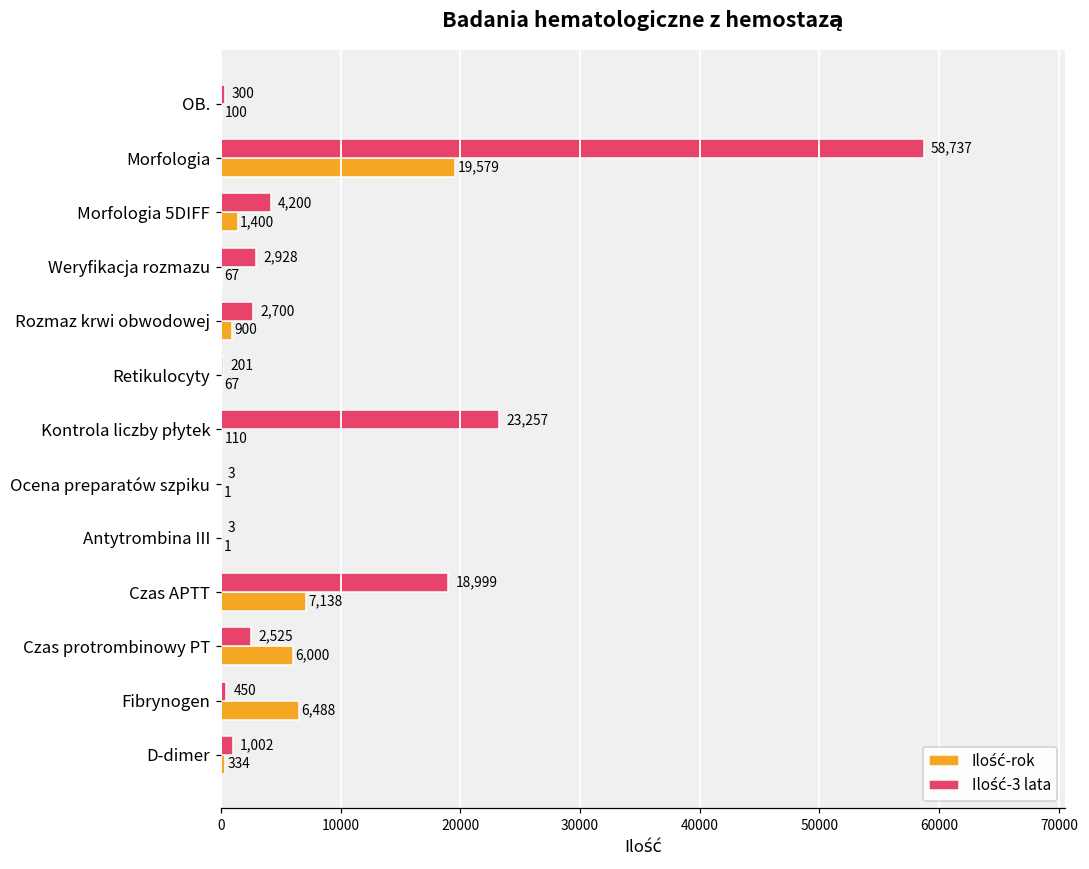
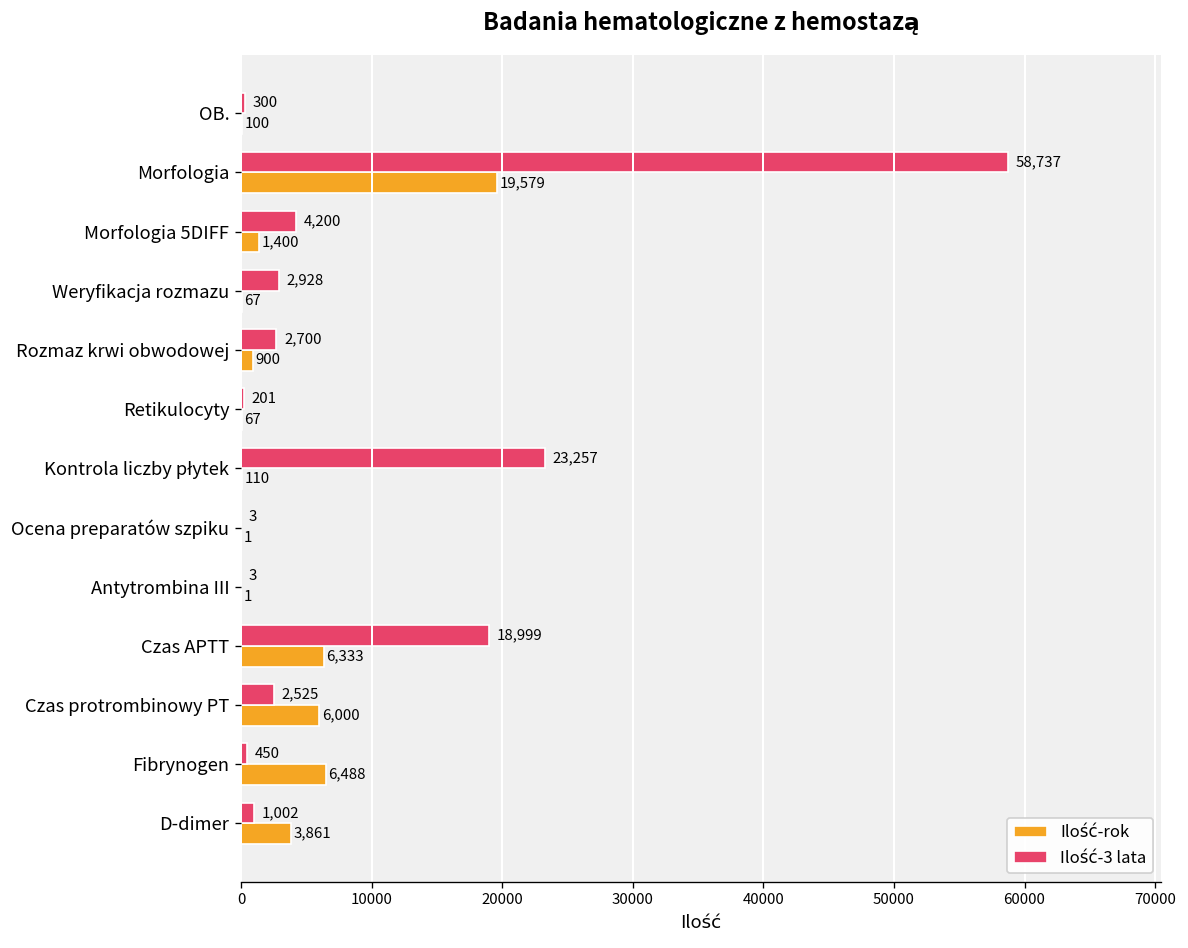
  {
    "Ilość-rok": {
      "OB.": "100",
      "Morfologia": "19,579",
      "Morfologia 5DIFF": "1,400",
      "Weryfikacja rozmazu": "67",
      "Rozmaz krwi obwodowej": "900",
      "Retikulocyty": "67",
      "Kontrola liczby płytek": "110",
      "Ocena preparatów szpiku": "1",
      "Antytrombina III": "1",
-     "Czas APTT": "7,138",
+     "Czas APTT": "6,333",
      "Czas protrombinowy PT": "6,000",
      "Fibrynogen": "6,488",
-     "D-dimer": "334"
+     "D-dimer": "3,861"
    },
    "Ilość-3 lata": {
      "OB.": "300",
      "Morfologia": "58,737",
      "Morfologia 5DIFF": "4,200",
      "Weryfikacja rozmazu": "2,928",
      "Rozmaz krwi obwodowej": "2,700",
      "Retikulocyty": "201",
      "Kontrola liczby płytek": "23,257",
      "Ocena preparatów szpiku": "3",
      "Antytrombina III": "3",
      "Czas APTT": "18,999",
      "Czas protrombinowy PT": "2,525",
      "Fibrynogen": "450",
      "D-dimer": "1,002"
    }
  }
